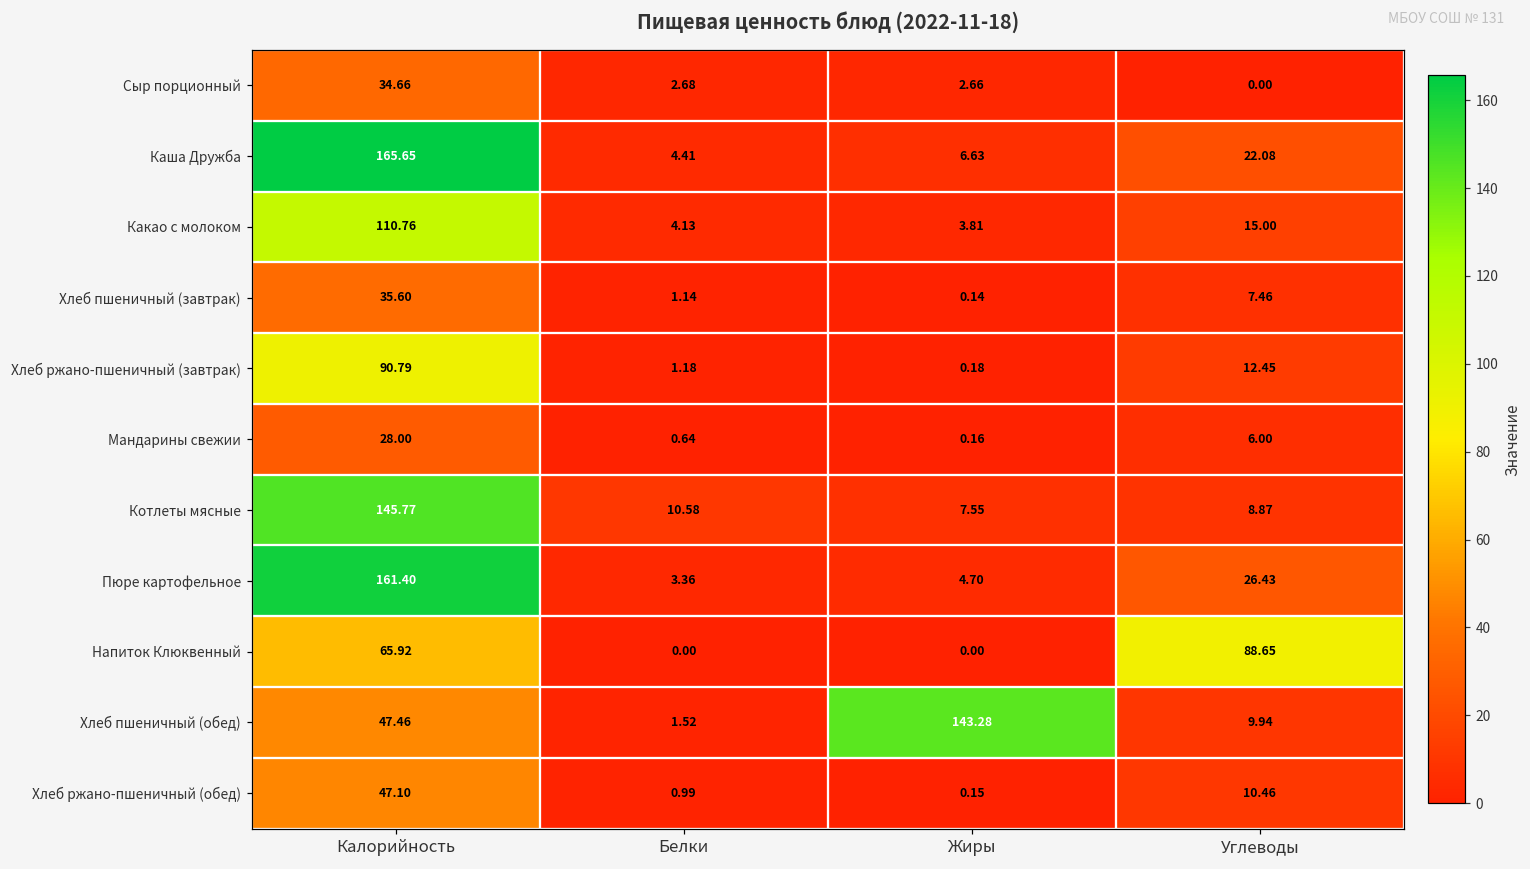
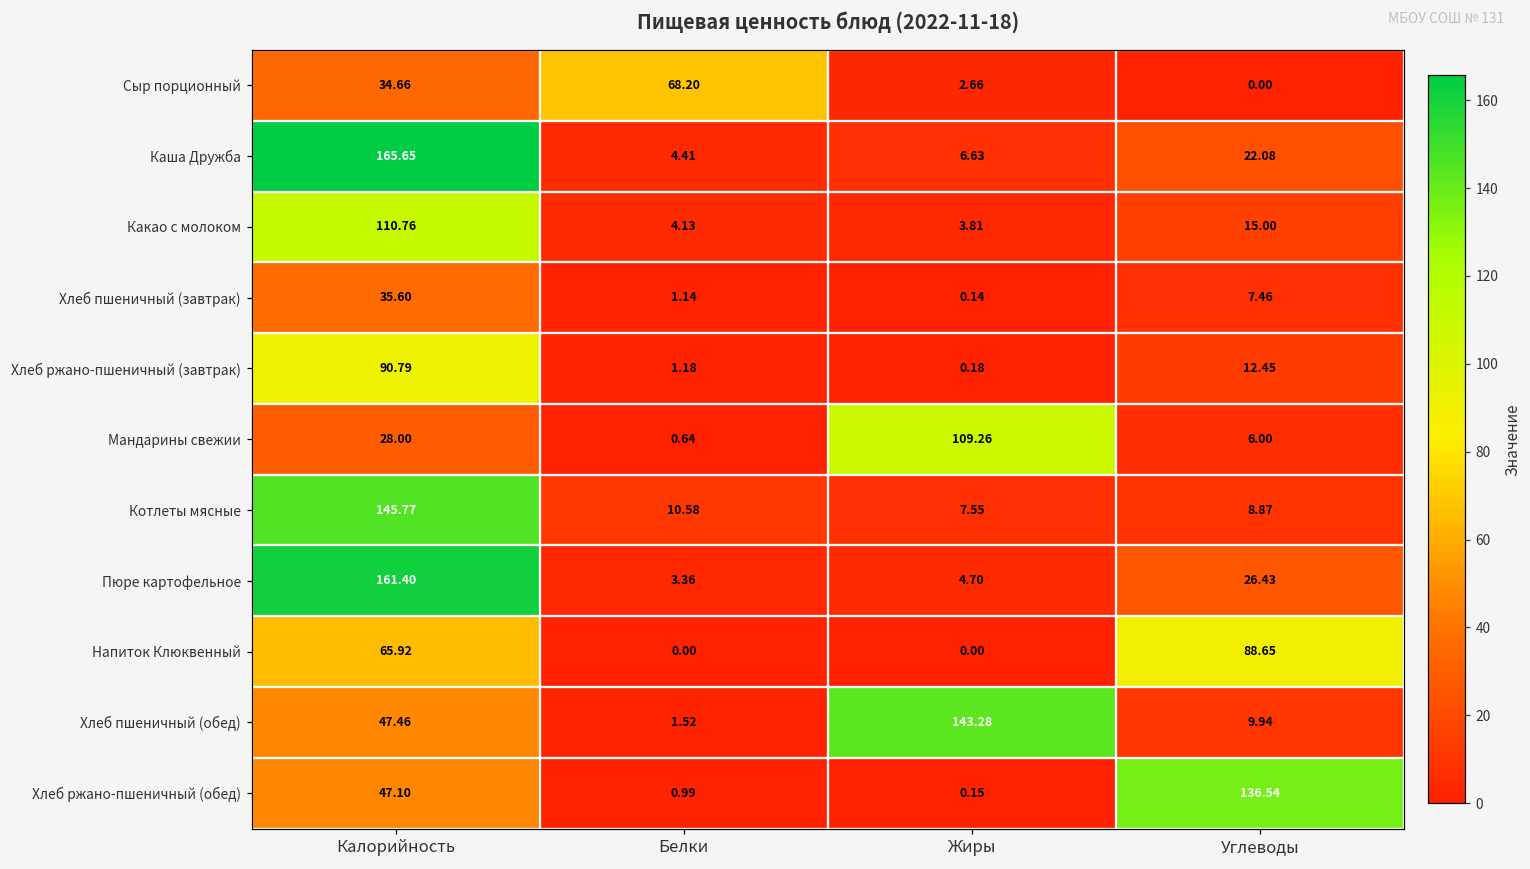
  {
    "Сыр порционный": {
      "Калорийность": 34.66,
-     "Белки": 2.68,
+     "Белки": 68.20,
      "Жиры": 2.66,
      "Углеводы": 0.00
    },
    "Каша Дружба": {
      "Калорийность": 165.65,
      "Белки": 4.41,
      "Жиры": 6.63,
      "Углеводы": 22.08
    },
    "Какао с молоком": {
      "Калорийность": 110.76,
      "Белки": 4.13,
      "Жиры": 3.81,
      "Углеводы": 15.00
    },
    "Хлеб пшеничный (завтрак)": {
      "Калорийность": 35.60,
      "Белки": 1.14,
      "Жиры": 0.14,
      "Углеводы": 7.46
    },
    "Хлеб ржано-пшеничный (завтрак)": {
      "Калорийность": 90.79,
      "Белки": 1.18,
      "Жиры": 0.18,
      "Углеводы": 12.45
    },
    "Мандарины свежии": {
      "Калорийность": 28.00,
      "Белки": 0.64,
-     "Жиры": 0.16,
+     "Жиры": 109.26,
      "Углеводы": 6.00
    },
    "Котлеты мясные": {
      "Калорийность": 145.77,
      "Белки": 10.58,
      "Жиры": 7.55,
      "Углеводы": 8.87
    },
    "Пюре картофельное": {
      "Калорийность": 161.40,
      "Белки": 3.36,
      "Жиры": 4.70,
      "Углеводы": 26.43
    },
    "Напиток Клюквенный": {
      "Калорийность": 65.92,
      "Белки": 0.00,
      "Жиры": 0.00,
      "Углеводы": 88.65
    },
    "Хлеб пшеничный (обед)": {
      "Калорийность": 47.46,
      "Белки": 1.52,
      "Жиры": 143.28,
      "Углеводы": 9.94
    },
    "Хлеб ржано-пшеничный (обед)": {
      "Калорийность": 47.10,
      "Белки": 0.99,
      "Жиры": 0.15,
-     "Углеводы": 10.46
+     "Углеводы": 136.54
    }
  }
